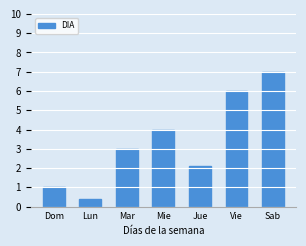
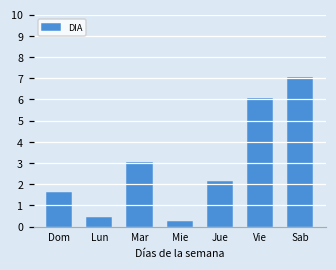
  {
-   "Dom": 1.0,
+   "Dom": 1.6,
    "Lun": 0.4,
    "Mar": 3.0,
-   "Mie": 4.0,
+   "Mie": 0.2,
    "Jue": 2.1,
    "Vie": 6.0,
    "Sab": 7.0
  }
